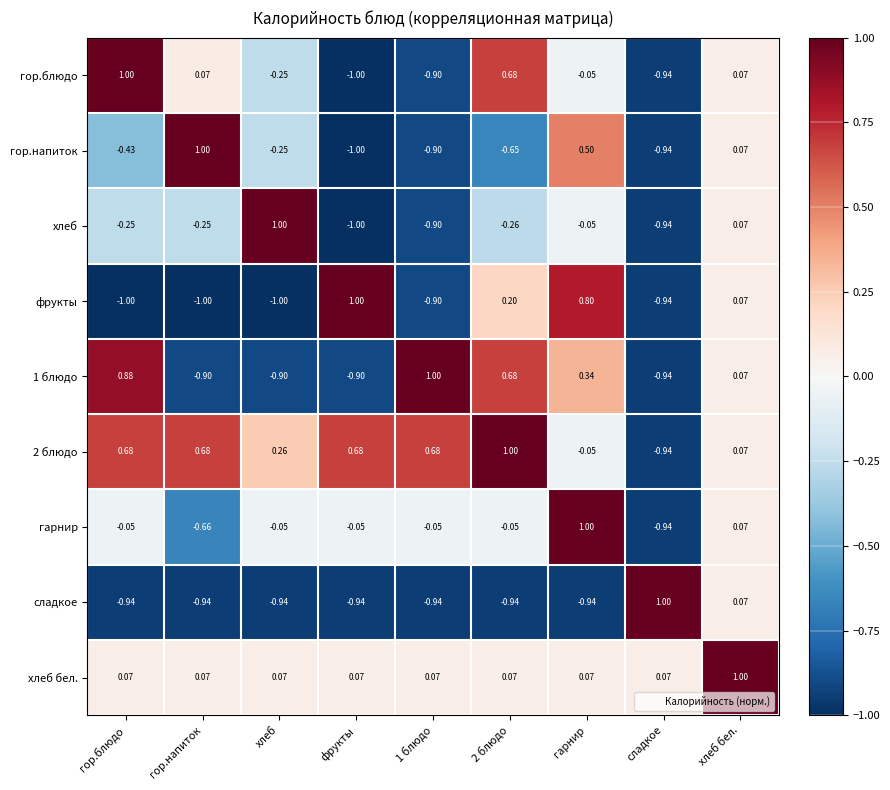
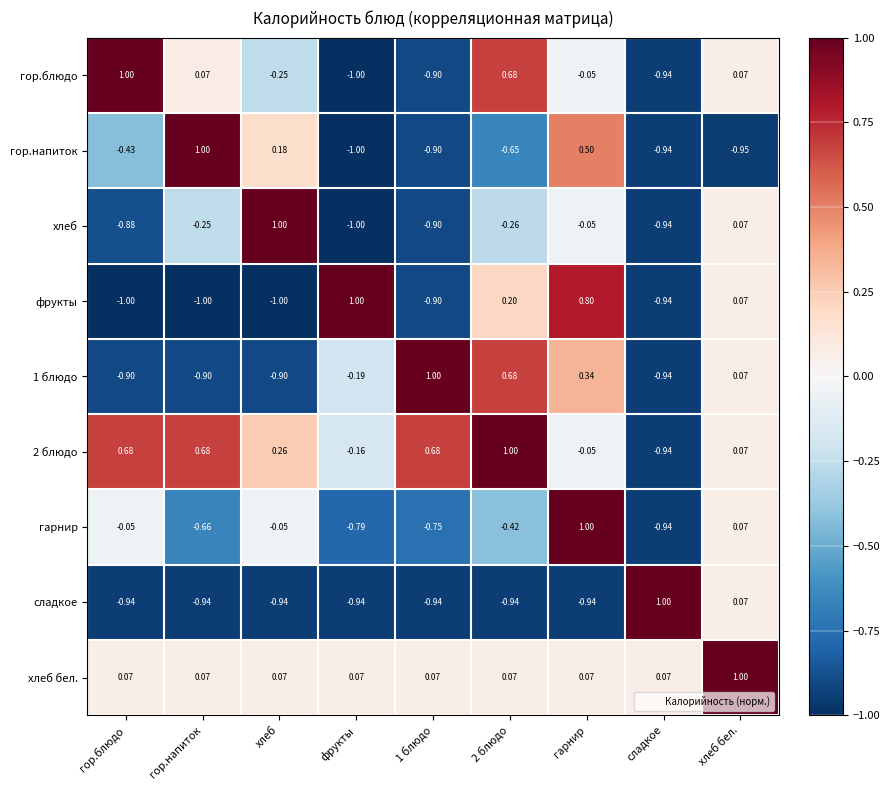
  {
    "гор.блюдо": {
      "гор.блюдо": 1.00,
      "гор.напиток": 0.07,
      "хлеб": -0.25,
      "фрукты": -1.00,
      "1 блюдо": -0.90,
      "2 блюдо": 0.68,
      "гарнир": -0.05,
      "сладкое": -0.94,
      "хлеб бел.": 0.07
    },
    "гор.напиток": {
      "гор.блюдо": -0.43,
      "гор.напиток": 1.00,
-     "хлеб": -0.25,
+     "хлеб": 0.18,
      "фрукты": -1.00,
      "1 блюдо": -0.90,
      "2 блюдо": -0.65,
      "гарнир": 0.50,
      "сладкое": -0.94,
-     "хлеб бел.": 0.07
+     "хлеб бел.": -0.95
    },
    "хлеб": {
-     "гор.блюдо": -0.25,
+     "гор.блюдо": -0.88,
      "гор.напиток": -0.25,
      "хлеб": 1.00,
      "фрукты": -1.00,
      "1 блюдо": -0.90,
      "2 блюдо": -0.26,
      "гарнир": -0.05,
      "сладкое": -0.94,
      "хлеб бел.": 0.07
    },
    "фрукты": {
      "гор.блюдо": -1.00,
      "гор.напиток": -1.00,
      "хлеб": -1.00,
      "фрукты": 1.00,
      "1 блюдо": -0.90,
      "2 блюдо": 0.20,
      "гарнир": 0.80,
      "сладкое": -0.94,
      "хлеб бел.": 0.07
    },
    "1 блюдо": {
-     "гор.блюдо": 0.88,
+     "гор.блюдо": -0.90,
      "гор.напиток": -0.90,
      "хлеб": -0.90,
-     "фрукты": -0.90,
+     "фрукты": -0.19,
      "1 блюдо": 1.00,
      "2 блюдо": 0.68,
      "гарнир": 0.34,
      "сладкое": -0.94,
      "хлеб бел.": 0.07
    },
    "2 блюдо": {
      "гор.блюдо": 0.68,
      "гор.напиток": 0.68,
      "хлеб": 0.26,
-     "фрукты": 0.68,
+     "фрукты": -0.16,
      "1 блюдо": 0.68,
      "2 блюдо": 1.00,
      "гарнир": -0.05,
      "сладкое": -0.94,
      "хлеб бел.": 0.07
    },
    "гарнир": {
      "гор.блюдо": -0.05,
      "гор.напиток": -0.66,
      "хлеб": -0.05,
-     "фрукты": -0.05,
-     "1 блюдо": -0.05,
-     "2 блюдо": -0.05,
+     "фрукты": -0.79,
+     "1 блюдо": -0.75,
+     "2 блюдо": -0.42,
      "гарнир": 1.00,
      "сладкое": -0.94,
      "хлеб бел.": 0.07
    },
    "сладкое": {
      "гор.блюдо": -0.94,
      "гор.напиток": -0.94,
      "хлеб": -0.94,
      "фрукты": -0.94,
      "1 блюдо": -0.94,
      "2 блюдо": -0.94,
      "гарнир": -0.94,
      "сладкое": 1.00,
      "хлеб бел.": 0.07
    },
    "хлеб бел.": {
      "гор.блюдо": 0.07,
      "гор.напиток": 0.07,
      "хлеб": 0.07,
      "фрукты": 0.07,
      "1 блюдо": 0.07,
      "2 блюдо": 0.07,
      "гарнир": 0.07,
      "сладкое": 0.07,
      "хлеб бел.": 1.00
    }
  }
